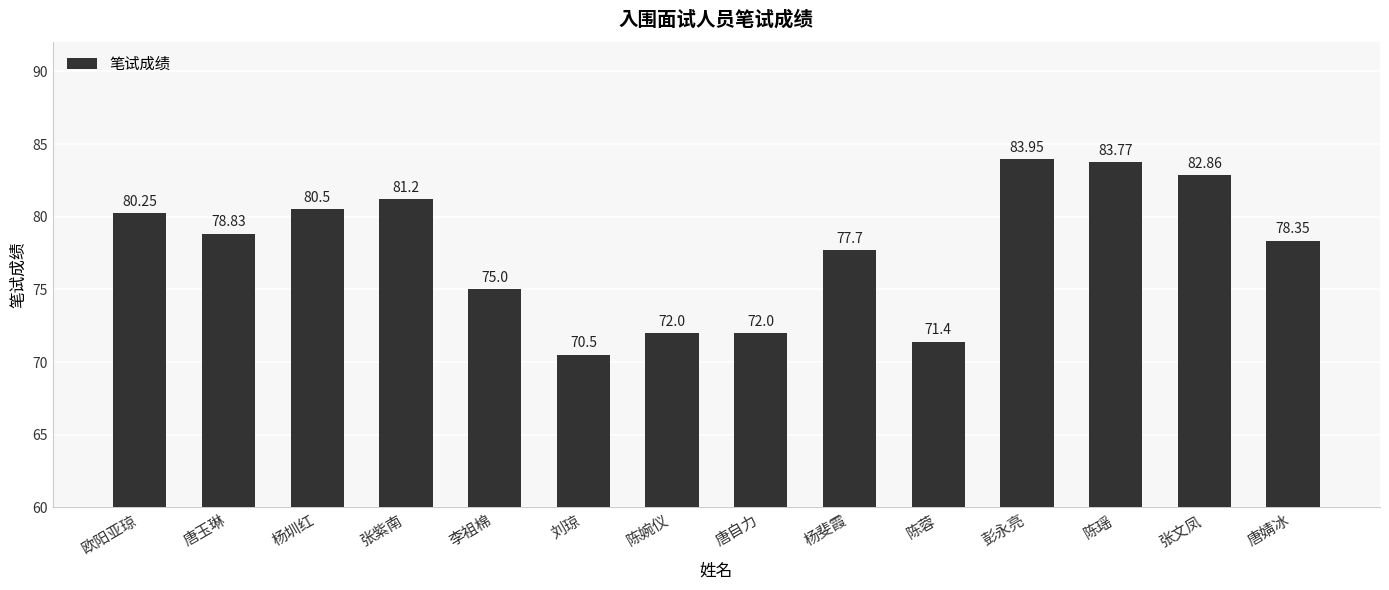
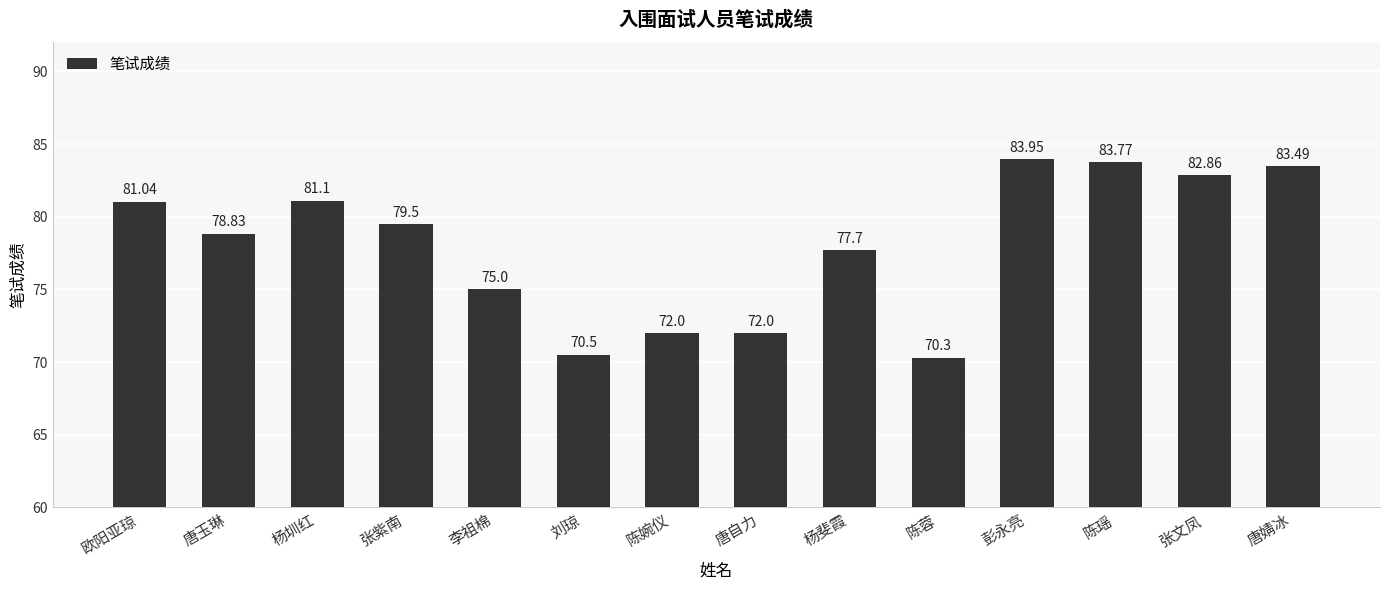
  {
-   "欧阳亚琼": 80.25,
+   "欧阳亚琼": 81.04,
    "唐玉琳": 78.83,
-   "杨圳红": 80.5,
-   "张紫南": 81.2,
+   "杨圳红": 81.1,
+   "张紫南": 79.5,
    "李祖棉": 75.0,
    "刘琼": 70.5,
    "陈婉仪": 72.0,
    "唐自力": 72.0,
    "杨斐霞": 77.7,
-   "陈蓉": 71.4,
+   "陈蓉": 70.3,
    "彭永亮": 83.95,
    "陈瑶": 83.77,
    "张文凤": 82.86,
-   "唐婧冰": 78.35
+   "唐婧冰": 83.49
  }
